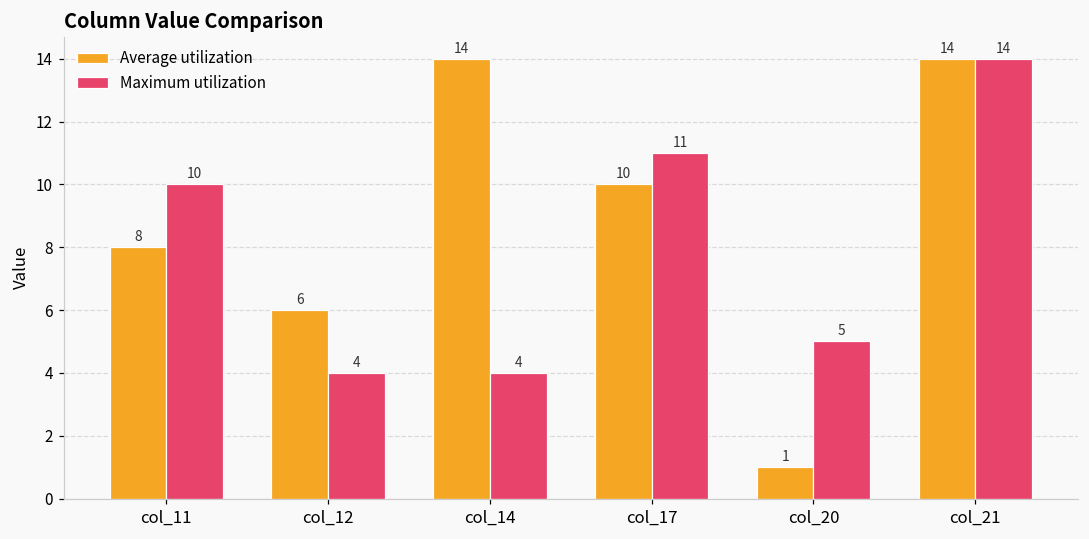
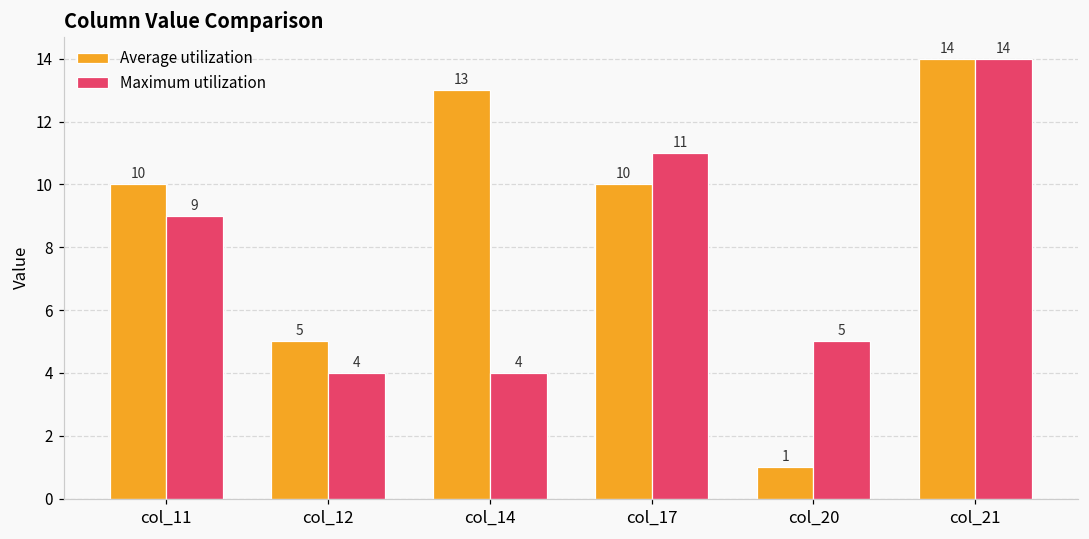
  {
    "Average utilization": {
-     "col_11": 8,
-     "col_12": 6,
-     "col_14": 14,
+     "col_11": 10,
+     "col_12": 5,
+     "col_14": 13,
      "col_17": 10,
      "col_20": 1,
      "col_21": 14
    },
    "Maximum utilization": {
-     "col_11": 10,
+     "col_11": 9,
      "col_12": 4,
      "col_14": 4,
      "col_17": 11,
      "col_20": 5,
      "col_21": 14
    }
  }
